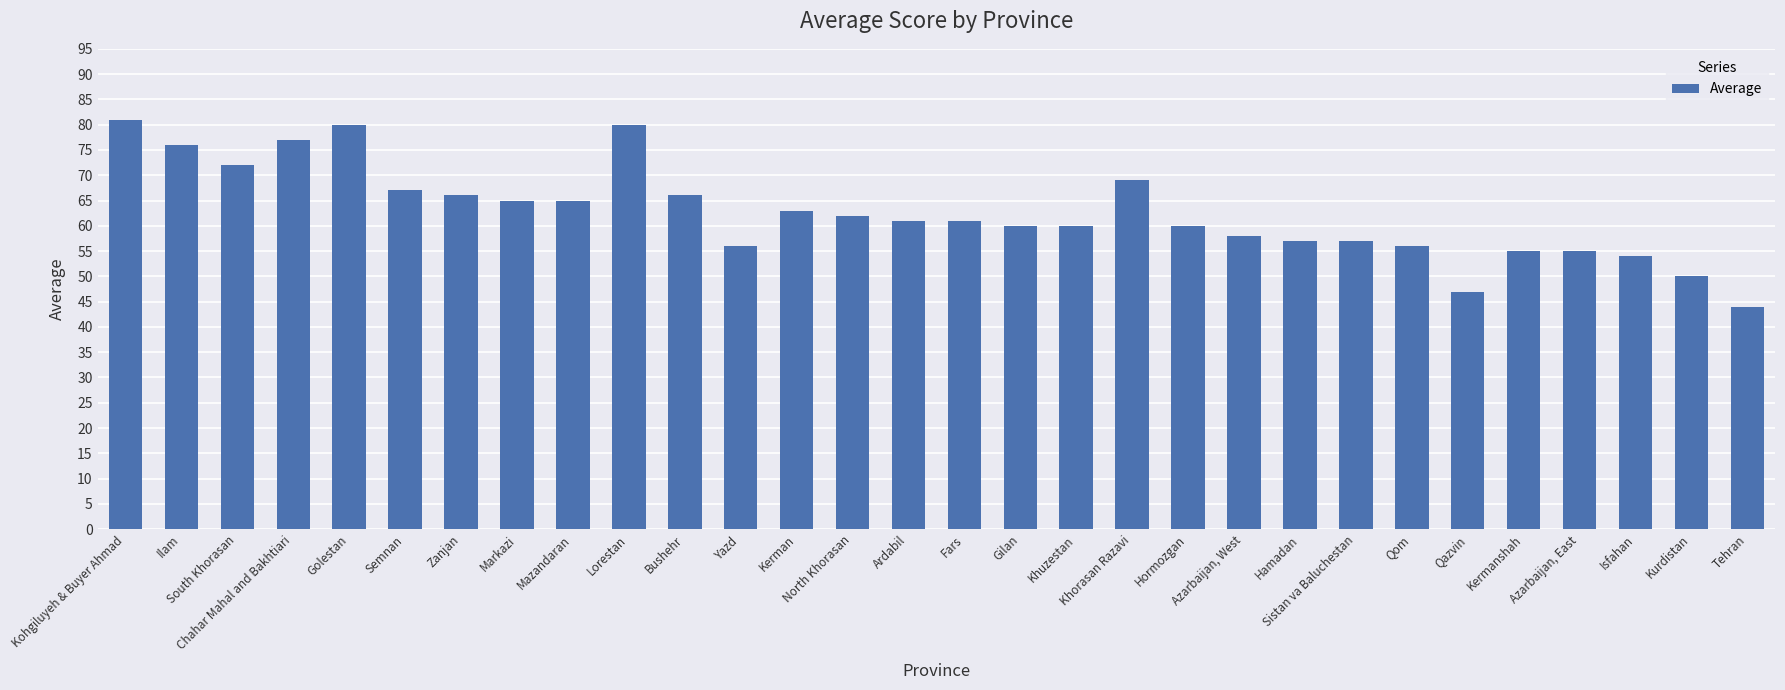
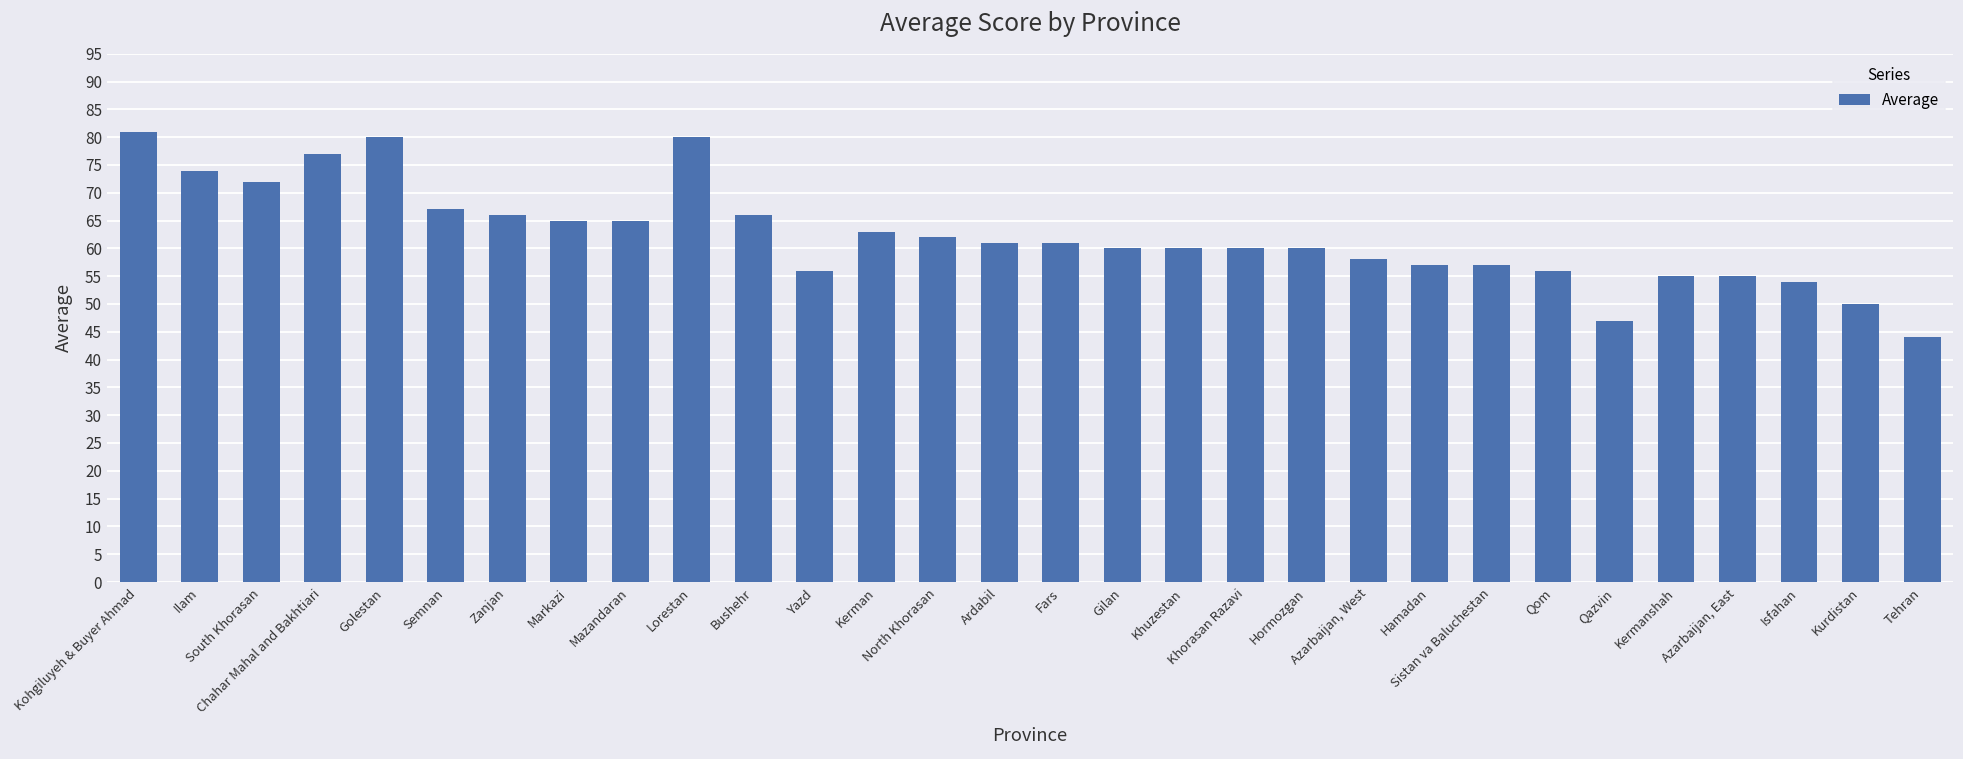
  {
    "Kohgiluyeh & Buyer Ahmad": 81,
-   "Ilam": 76,
+   "Ilam": 74,
    "South Khorasan": 72,
    "Chahar Mahal and Bakhtiari": 77,
    "Golestan": 80,
    "Semnan": 67,
    "Zanjan": 66,
    "Markazi": 65,
    "Mazandaran": 65,
    "Lorestan": 80,
    "Bushehr": 66,
    "Yazd": 56,
    "Kerman": 63,
    "North Khorasan": 62,
    "Ardabil": 61,
    "Fars": 61,
    "Gilan": 60,
    "Khuzestan": 60,
-   "Khorasan Razavi": 69,
+   "Khorasan Razavi": 60,
    "Hormozgan": 60,
    "Azarbaijan, West": 58,
    "Hamadan": 57,
    "Sistan va Baluchestan": 57,
    "Qom": 56,
    "Qazvin": 47,
    "Kermanshah": 55,
    "Azarbaijan, East": 55,
    "Isfahan": 54,
    "Kurdistan": 50,
    "Tehran": 44
  }
